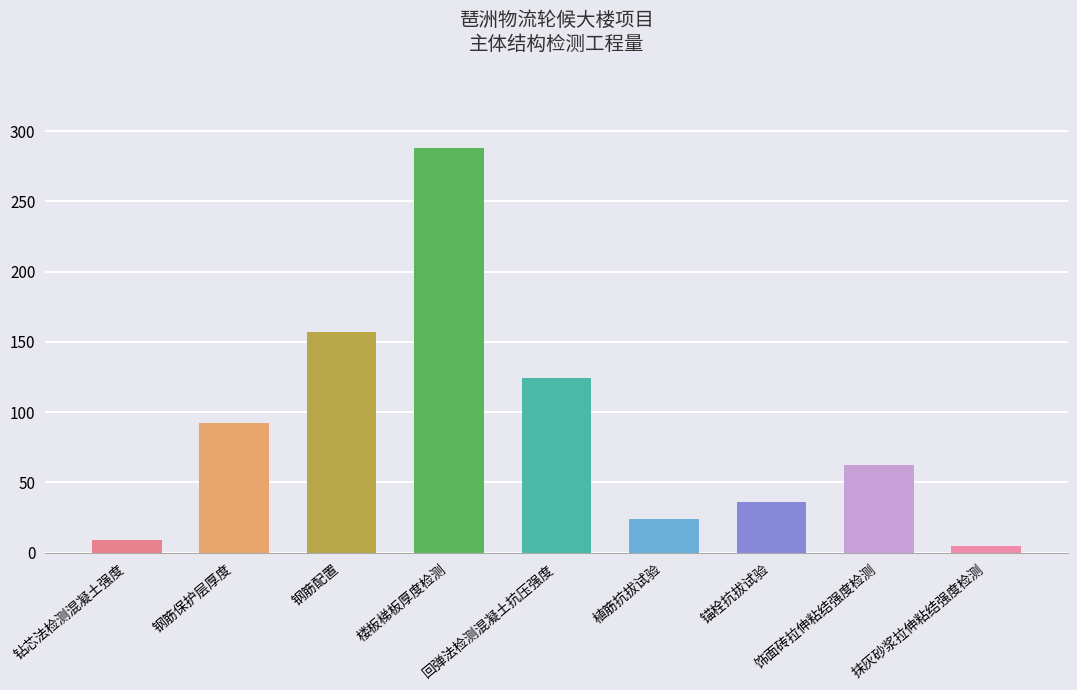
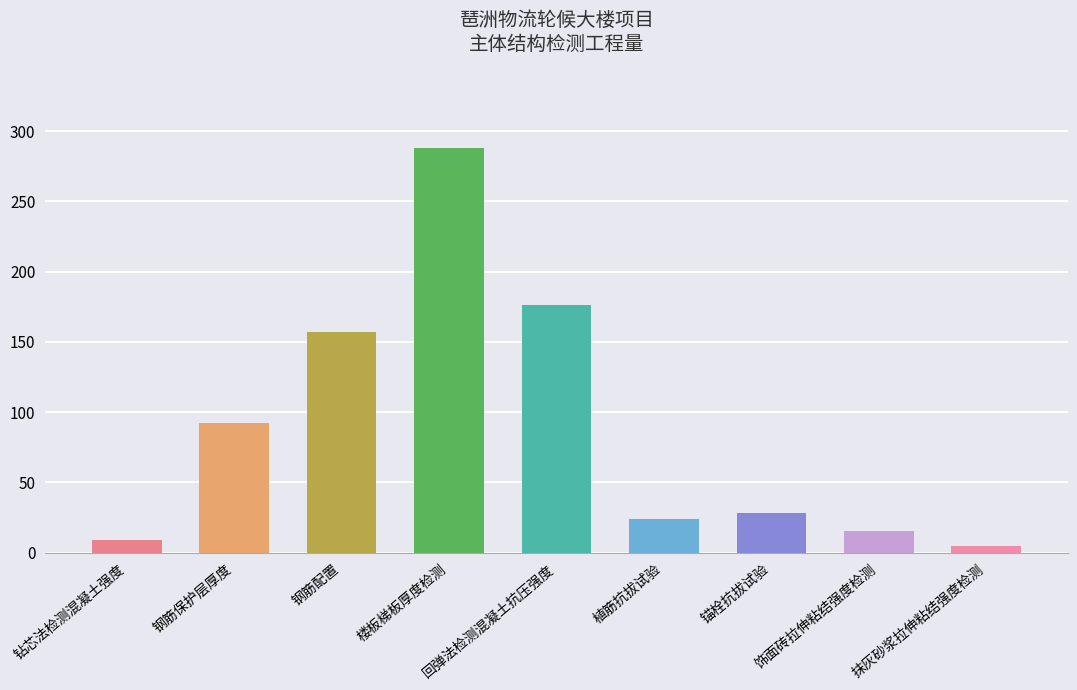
  {
    "钻芯法检测混凝土强度": 9,
    "钢筋保护层厚度": 92,
    "钢筋配置": 157,
    "楼板梯板厚度检测": 288,
-   "回弹法检测混凝土抗压强度": 124,
+   "回弹法检测混凝土抗压强度": 176,
    "植筋抗拔试验": 24,
-   "锚栓抗拔试验": 36,
-   "饰面砖拉伸粘结强度检测": 62,
+   "锚栓抗拔试验": 28,
+   "饰面砖拉伸粘结强度检测": 15,
    "抹灰砂浆拉伸粘结强度检测": 5
  }
